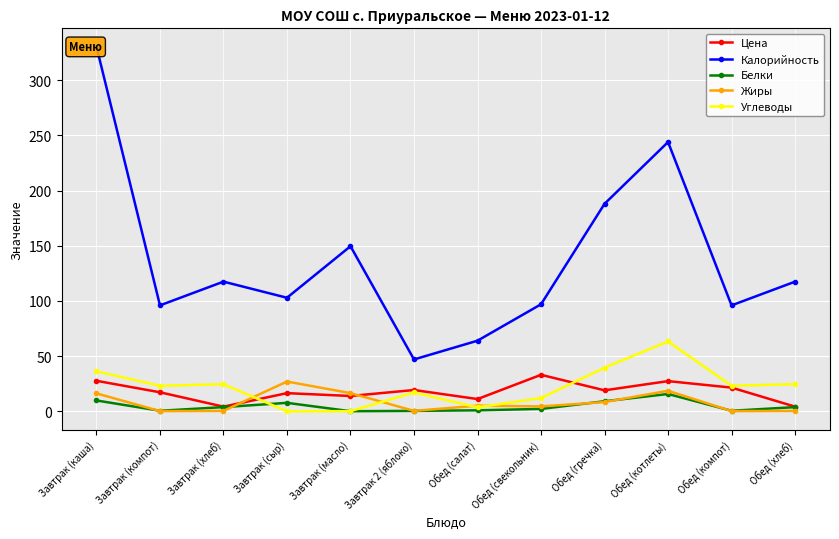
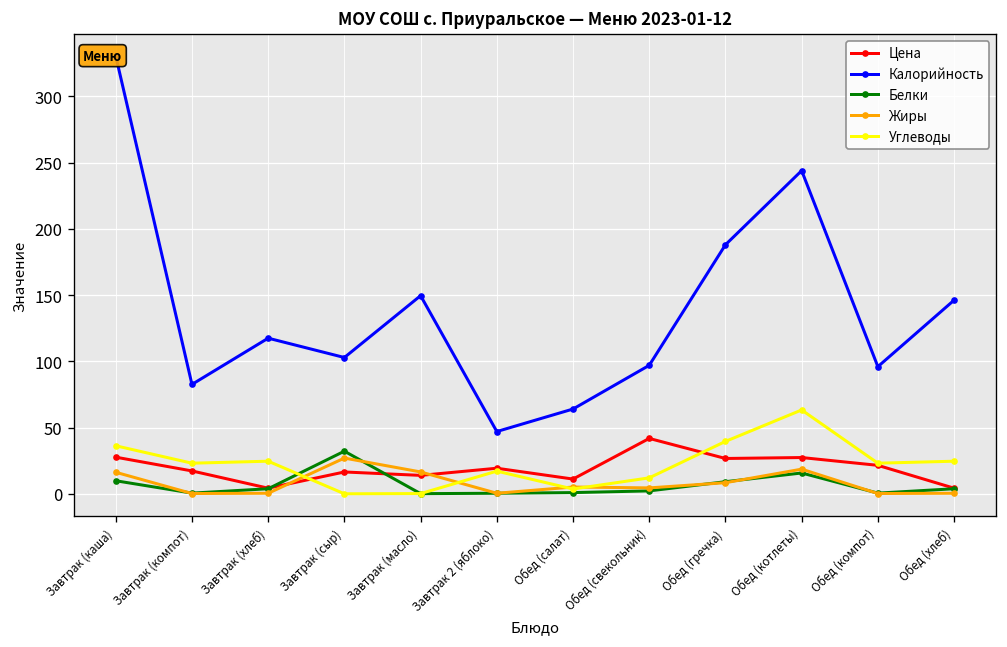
  {
    "Цена": {
      "Завтрак (каша)": 28,
      "Завтрак (компот)": 17,
      "Завтрак (сыр)": 16,
      "Завтрак (масло)": 14,
      "Обед (салат)": 11,
-     "Обед (свекольник)": 33,
-     "Обед (гречка)": 19,
+     "Обед (свекольник)": 42,
+     "Обед (гречка)": 27,
      "Обед (котлеты)": 27
    },
    "Калорийность": {
-     "Завтрак (компот)": 96,
+     "Завтрак (компот)": 83,
      "Завтрак (хлеб)": 118,
      "Завтрак (сыр)": 103,
      "Завтрак (масло)": 150,
      "Завтрак 2 (яблоко)": 47,
      "Обед (салат)": 64,
      "Обед (свекольник)": 97,
      "Обед (гречка)": 188,
      "Обед (котлеты)": 244,
      "Обед (компот)": 96,
-     "Обед (хлеб)": 118
+     "Обед (хлеб)": 146
    },
    "Белки": {
      "Завтрак (каша)": 10,
-     "Завтрак (сыр)": 8,
+     "Завтрак (сыр)": 32,
      "Обед (салат)": 1,
      "Обед (котлеты)": 16
    },
    "Жиры": {
      "Завтрак (каша)": 16,
      "Завтрак (хлеб)": 0,
      "Завтрак (сыр)": 27,
      "Завтрак (масло)": 17,
      "Обед (котлеты)": 19,
      "Обед (хлеб)": 0
    },
    "Углеводы": {
      "Завтрак (каша)": 36,
      "Завтрак (компот)": 23,
      "Завтрак (хлеб)": 25,
      "Завтрак (сыр)": 0,
      "Обед (свекольник)": 12,
      "Обед (гречка)": 40,
      "Обед (котлеты)": 63,
      "Обед (хлеб)": 25
    }
  }
